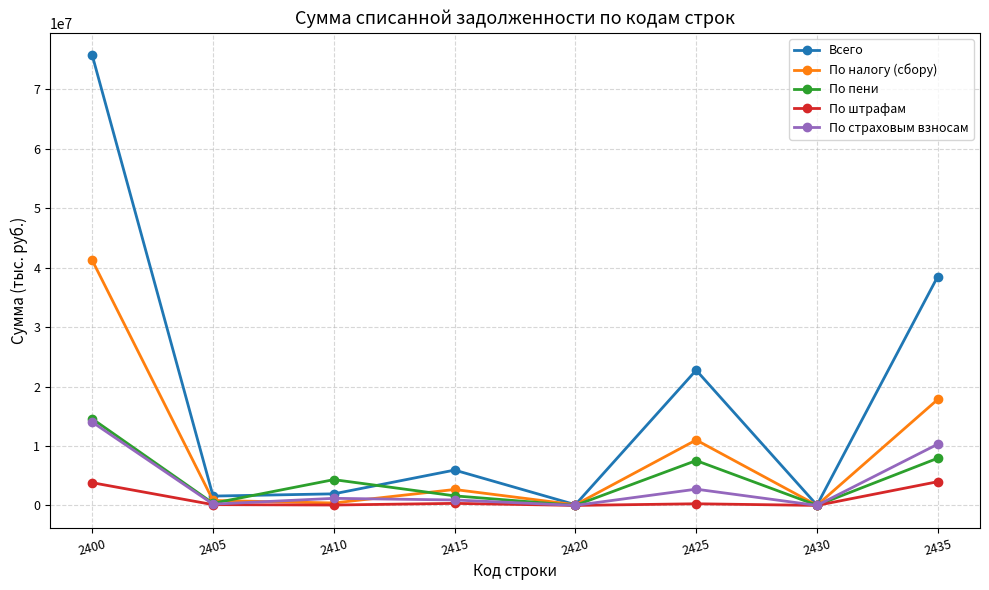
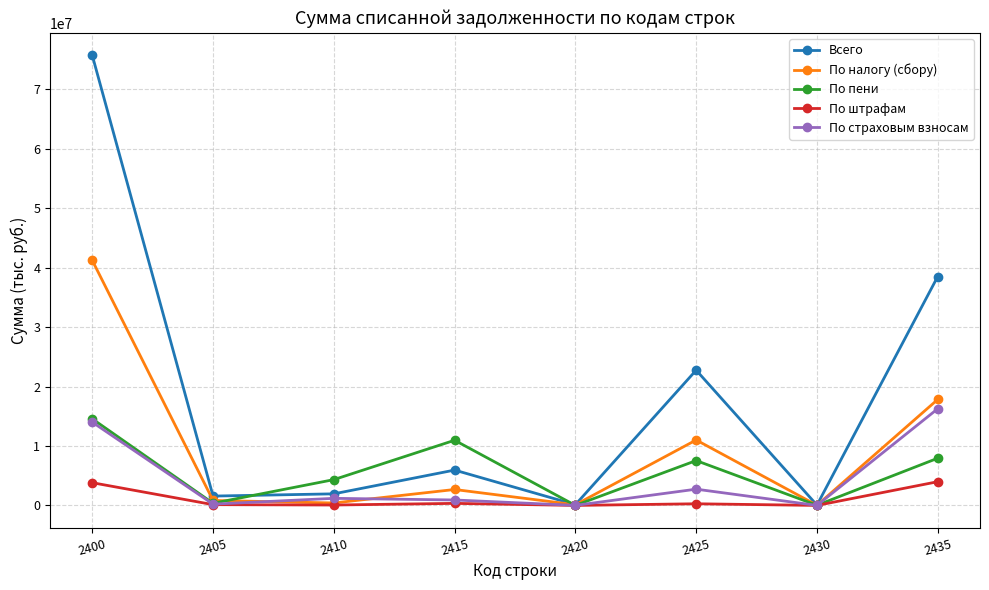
  {
    "Всего": {
      "2400": 76000000,
      "2405": 2000000,
      "2410": 2000000,
      "2415": 6000000,
      "2425": 23000000,
      "2435": 39000000
    },
    "По налогу (сбору)": {
      "2400": 41000000,
      "2405": 1000000,
      "2415": 3000000,
      "2425": 11000000,
      "2435": 18000000
    },
    "По пени": {
      "2400": 15000000,
      "2410": 4000000,
-     "2415": 2000000,
+     "2415": 11000000,
      "2425": 8000000,
      "2435": 8000000
    },
    "По штрафам": {
      "2400": 4000000,
      "2415": 0,
      "2425": 0,
      "2435": 4000000
    },
    "По страховым взносам": {
      "2400": 14000000,
      "2410": 1000000,
      "2415": 1000000,
      "2425": 3000000,
-     "2435": 10000000
+     "2435": 16000000
    }
  }
